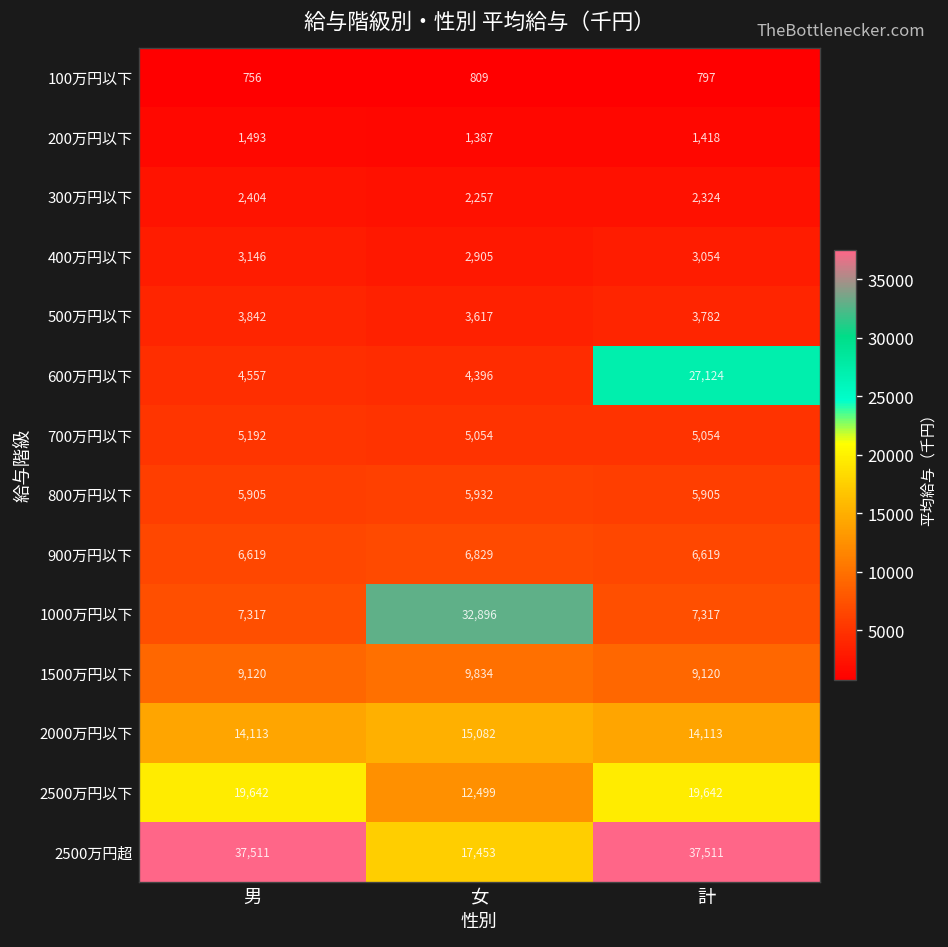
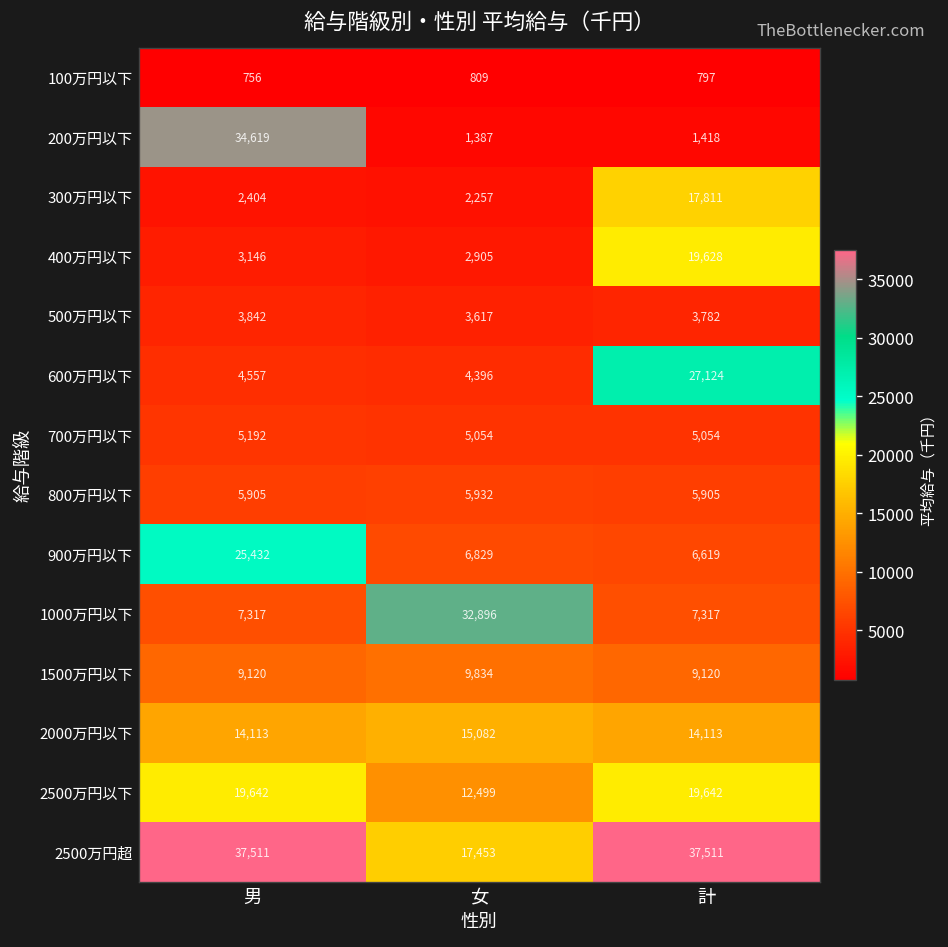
  {
    "100万円以下": {
      "男": "756",
      "女": "809",
      "計": "797"
    },
    "200万円以下": {
-     "男": "1,493",
+     "男": "34,619",
      "女": "1,387",
      "計": "1,418"
    },
    "300万円以下": {
      "男": "2,404",
      "女": "2,257",
-     "計": "2,324"
+     "計": "17,811"
    },
    "400万円以下": {
      "男": "3,146",
      "女": "2,905",
-     "計": "3,054"
+     "計": "19,628"
    },
    "500万円以下": {
      "男": "3,842",
      "女": "3,617",
      "計": "3,782"
    },
    "600万円以下": {
      "男": "4,557",
      "女": "4,396",
      "計": "27,124"
    },
    "700万円以下": {
      "男": "5,192",
      "女": "5,054",
      "計": "5,054"
    },
    "800万円以下": {
      "男": "5,905",
      "女": "5,932",
      "計": "5,905"
    },
    "900万円以下": {
-     "男": "6,619",
+     "男": "25,432",
      "女": "6,829",
      "計": "6,619"
    },
    "1000万円以下": {
      "男": "7,317",
      "女": "32,896",
      "計": "7,317"
    },
    "1500万円以下": {
      "男": "9,120",
      "女": "9,834",
      "計": "9,120"
    },
    "2000万円以下": {
      "男": "14,113",
      "女": "15,082",
      "計": "14,113"
    },
    "2500万円以下": {
      "男": "19,642",
      "女": "12,499",
      "計": "19,642"
    },
    "2500万円超": {
      "男": "37,511",
      "女": "17,453",
      "計": "37,511"
    }
  }
